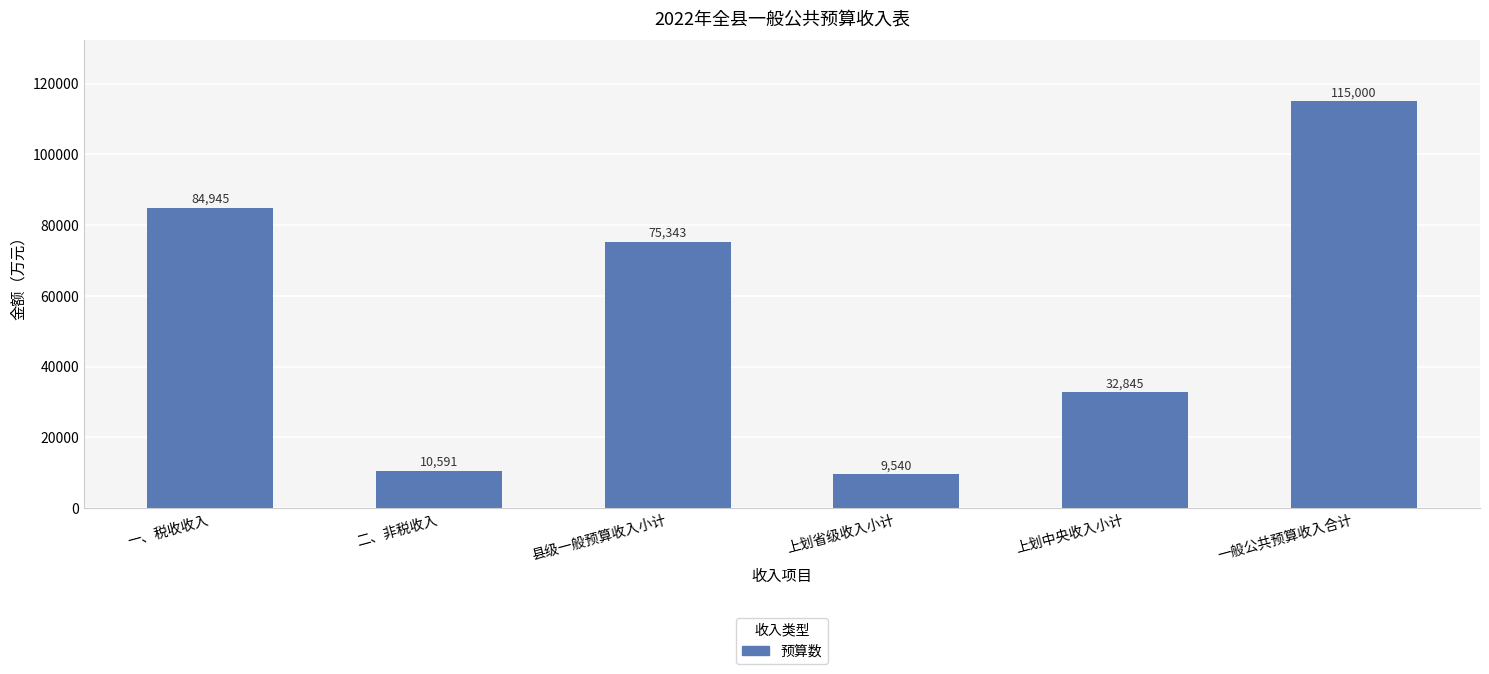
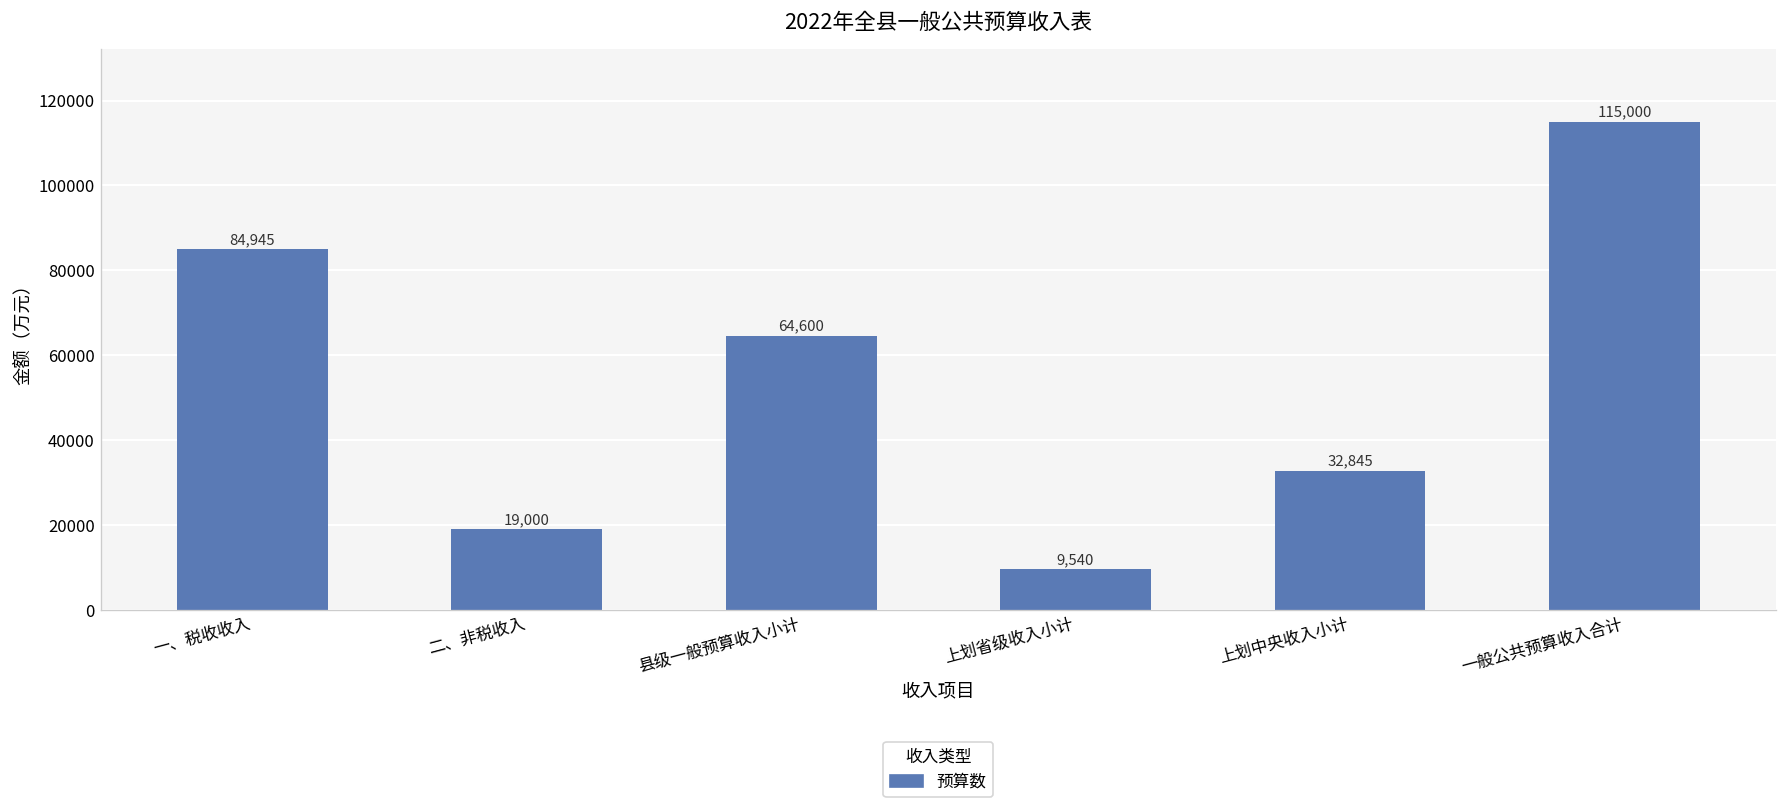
  {
    "一、税收收入": "84,945",
-   "二、非税收入": "10,591",
-   "县级一般预算收入小计": "75,343",
+   "二、非税收入": "19,000",
+   "县级一般预算收入小计": "64,600",
    "上划省级收入小计": "9,540",
    "上划中央收入小计": "32,845",
    "一般公共预算收入合计": "115,000"
  }
